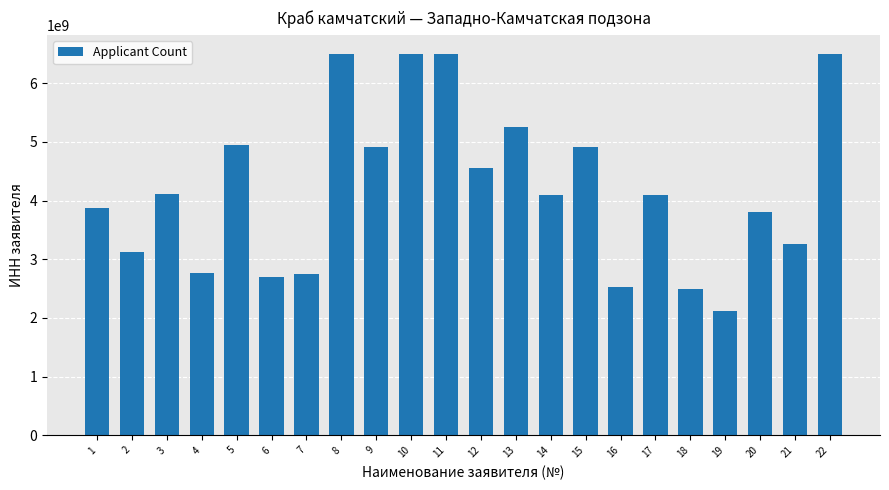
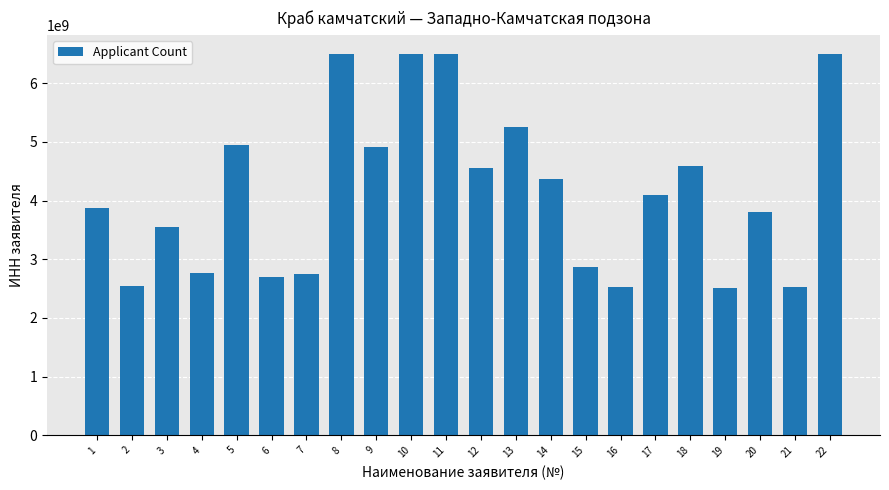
  {
    "1": 3900000000,
-   "2": 3100000000,
-   "3": 4100000000,
+   "2": 2500000000,
+   "3": 3600000000,
    "4": 2800000000,
    "5": 5000000000,
    "6": 2700000000,
    "7": 2700000000,
    "8": 6500000000,
    "9": 4900000000,
    "10": 6500000000,
    "11": 6500000000,
    "12": 4600000000,
    "13": 5300000000,
-   "14": 4100000000,
-   "15": 4900000000,
+   "14": 4400000000,
+   "15": 2900000000,
    "16": 2500000000,
    "17": 4100000000,
-   "18": 2500000000,
-   "19": 2100000000,
+   "18": 4600000000,
+   "19": 2500000000,
    "20": 3800000000,
-   "21": 3300000000,
+   "21": 2500000000,
    "22": 6500000000
  }
